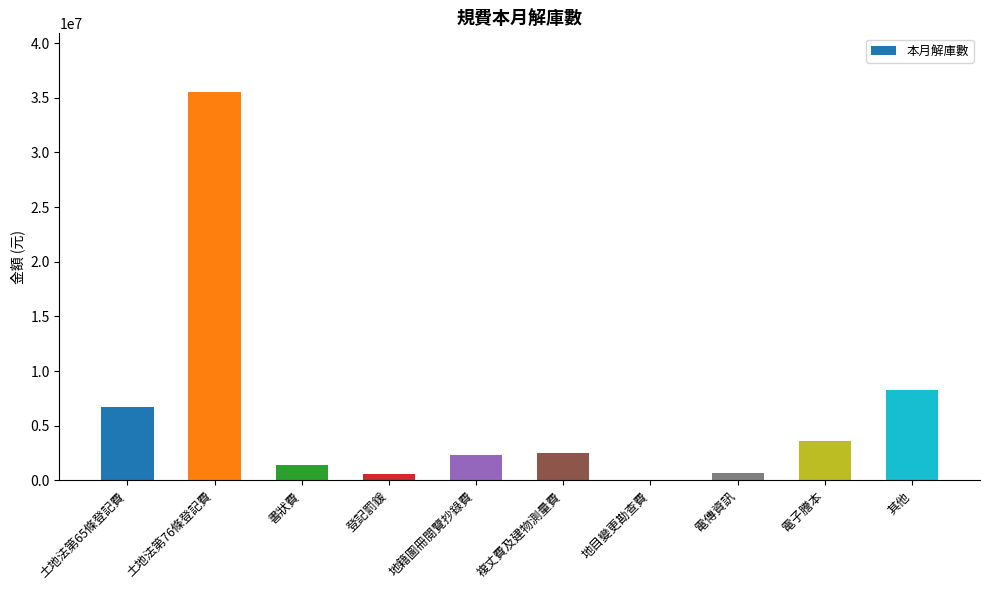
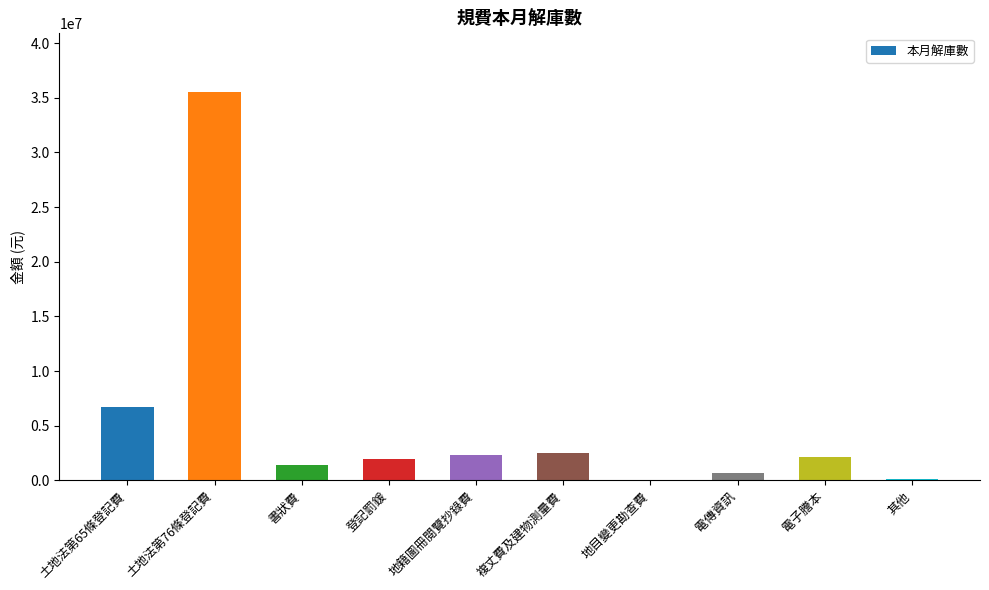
  {
    "土地法第65條登記費": 6700000,
    "土地法第76條登記費": 35600000,
    "書狀費": 1400000,
-   "登記罰鍰": 600000,
+   "登記罰鍰": 2000000,
    "地籍圖冊閱覽抄錄費": 2300000,
    "複丈費及建物測量費": 2500000,
    "電傳資訊": 600000,
-   "電子謄本": 3600000,
-   "其他": 8300000
+   "電子謄本": 2200000,
+   "其他": 100000
  }
